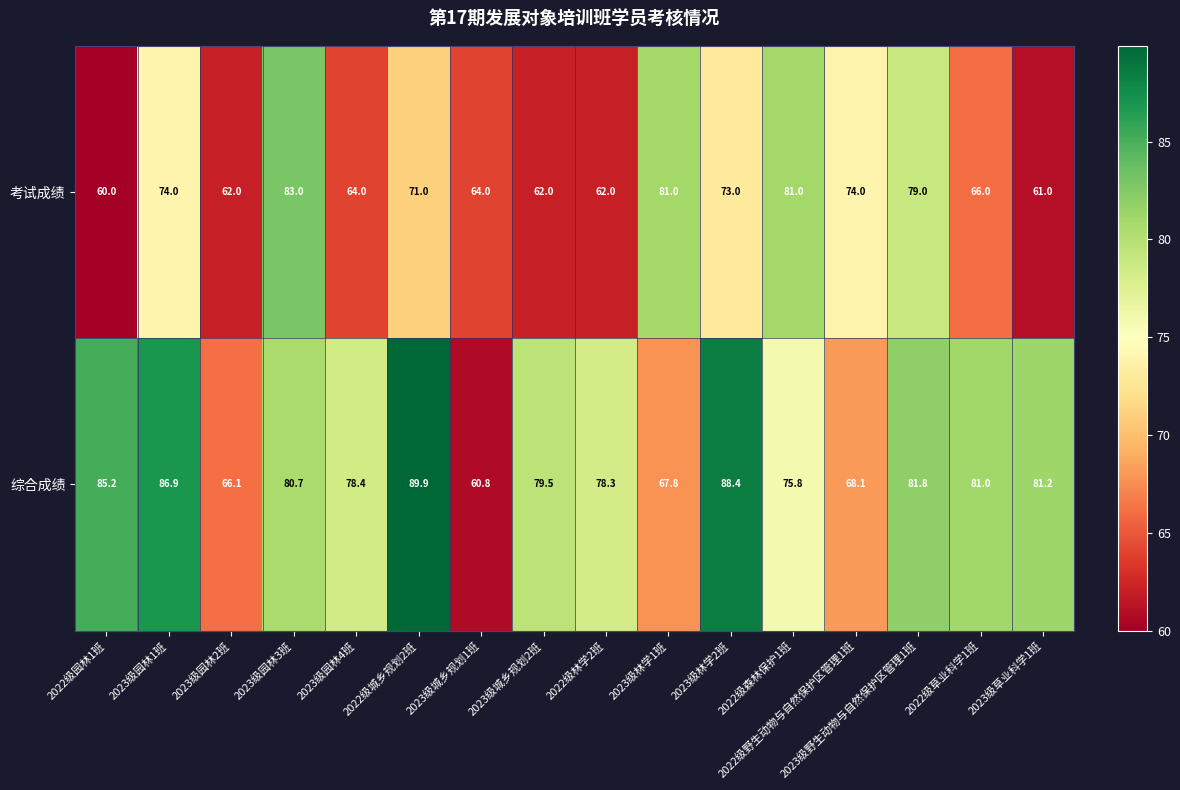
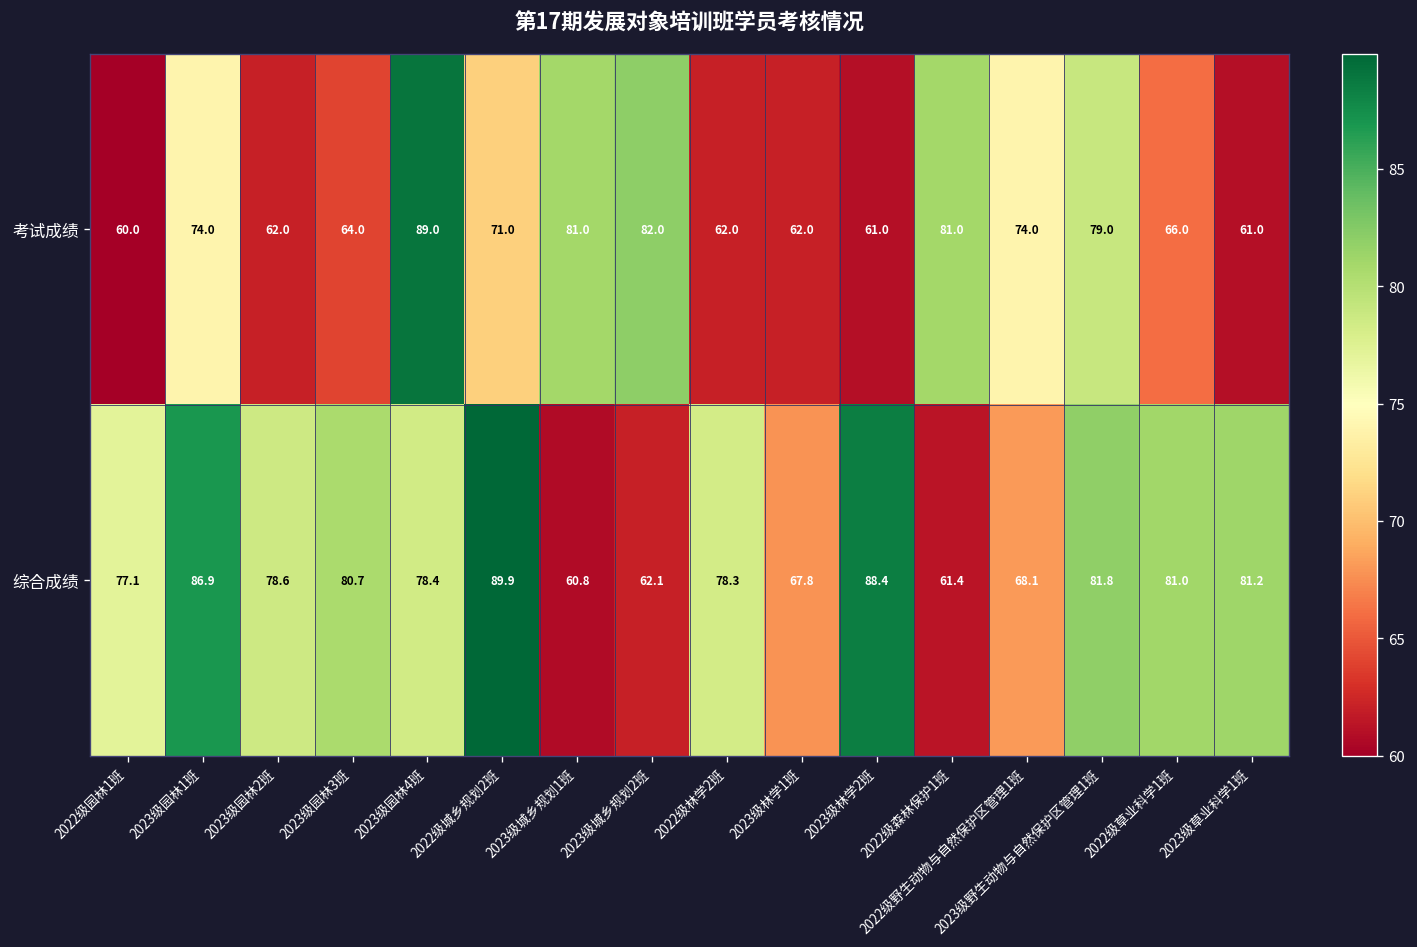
  {
    "考试成绩": {
      "2022级园林1班": 60.0,
      "2023级园林1班": 74.0,
      "2023级园林2班": 62.0,
-     "2023级园林3班": 83.0,
-     "2023级园林4班": 64.0,
+     "2023级园林3班": 64.0,
+     "2023级园林4班": 89.0,
      "2022级城乡规划2班": 71.0,
-     "2023级城乡规划1班": 64.0,
-     "2023级城乡规划2班": 62.0,
+     "2023级城乡规划1班": 81.0,
+     "2023级城乡规划2班": 82.0,
      "2022级林学2班": 62.0,
-     "2023级林学1班": 81.0,
-     "2023级林学2班": 73.0,
+     "2023级林学1班": 62.0,
+     "2023级林学2班": 61.0,
      "2022级森林保护1班": 81.0,
      "2022级野生动物与自然保护区管理1班": 74.0,
      "2023级野生动物与自然保护区管理1班": 79.0,
      "2022级草业科学1班": 66.0,
      "2023级草业科学1班": 61.0
    },
    "综合成绩": {
-     "2022级园林1班": 85.2,
+     "2022级园林1班": 77.1,
      "2023级园林1班": 86.9,
-     "2023级园林2班": 66.1,
+     "2023级园林2班": 78.6,
      "2023级园林3班": 80.7,
      "2023级园林4班": 78.4,
      "2022级城乡规划2班": 89.9,
      "2023级城乡规划1班": 60.8,
-     "2023级城乡规划2班": 79.5,
+     "2023级城乡规划2班": 62.1,
      "2022级林学2班": 78.3,
      "2023级林学1班": 67.8,
      "2023级林学2班": 88.4,
-     "2022级森林保护1班": 75.8,
+     "2022级森林保护1班": 61.4,
      "2022级野生动物与自然保护区管理1班": 68.1,
      "2023级野生动物与自然保护区管理1班": 81.8,
      "2022级草业科学1班": 81.0,
      "2023级草业科学1班": 81.2
    }
  }
